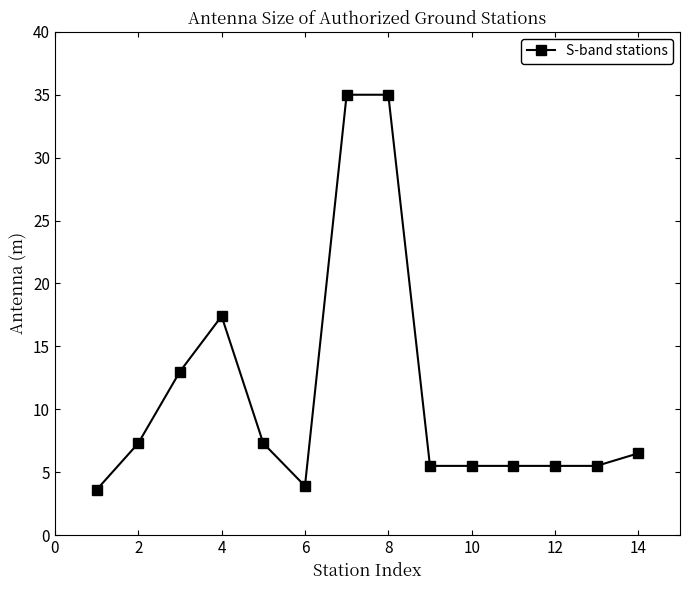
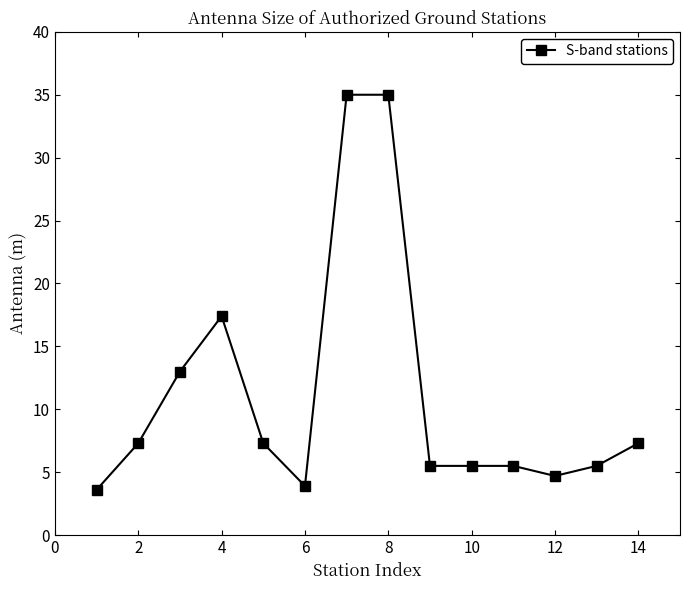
  {
    "2": 7.3,
    "4": 17.4,
    "6": 3.9,
    "8": 35.0,
    "10": 5.5,
-   "12": 5.5,
-   "14": 6.5
+   "12": 4.7,
+   "14": 7.3
  }
